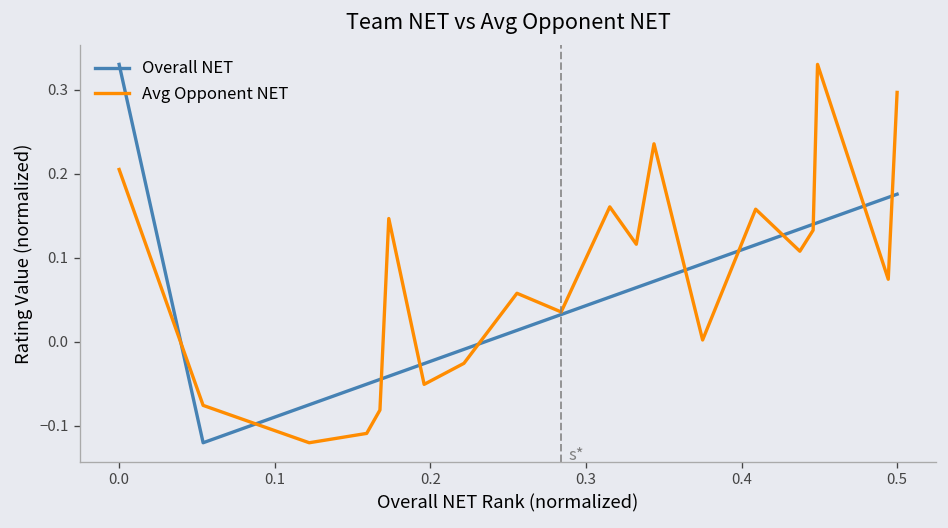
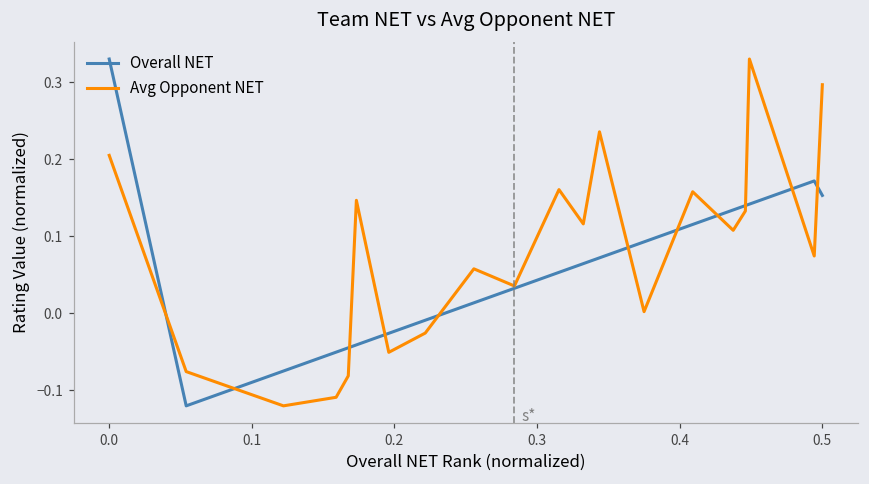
  {
    "Overall NET": {
      "0.0": 0.33,
-     "0.5": 0.18
+     "0.5": 0.15
    },
    "Avg Opponent NET": {
      "0.0": 0.21,
      "0.5": 0.30
    }
  }
